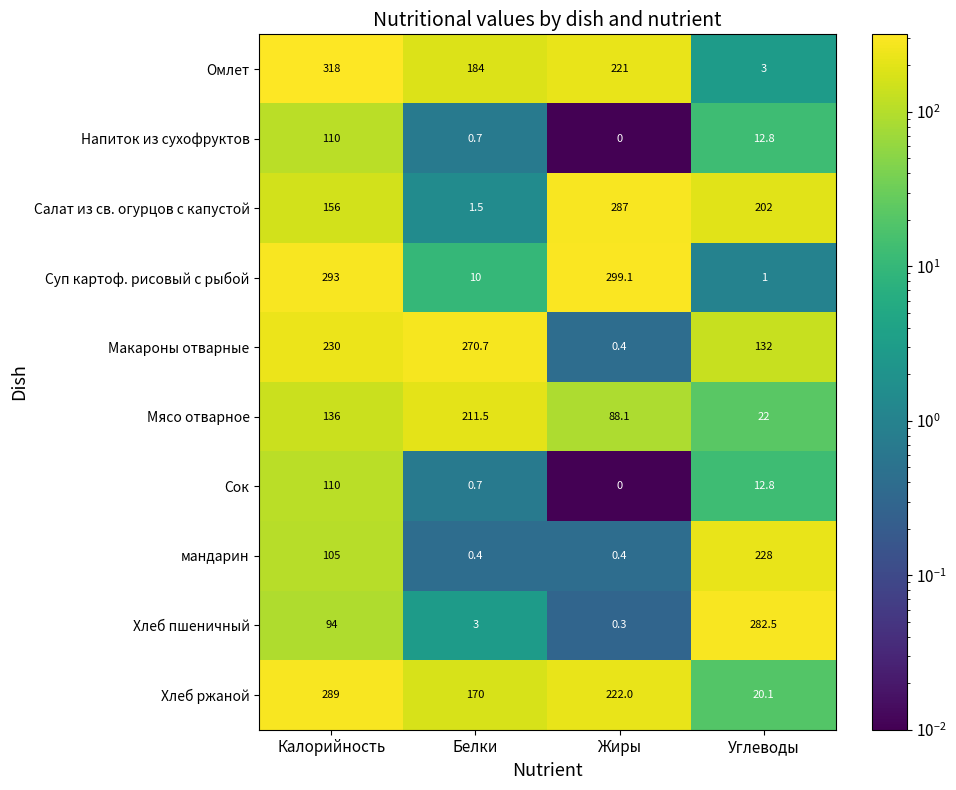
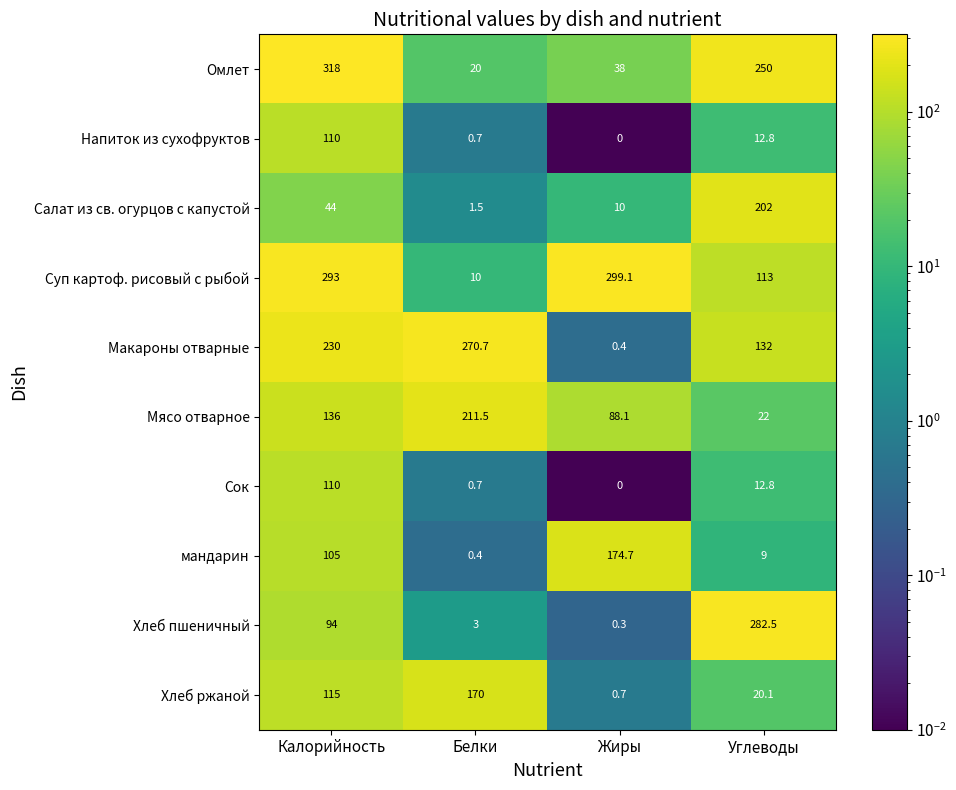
  {
    "Омлет": {
      "Калорийность": 318,
-     "Белки": 184,
-     "Жиры": 221,
-     "Углеводы": 3
+     "Белки": 20,
+     "Жиры": 38,
+     "Углеводы": 250
    },
    "Напиток из сухофруктов": {
      "Калорийность": 110,
      "Белки": 0.7,
      "Жиры": 0,
      "Углеводы": 12.8
    },
    "Салат из св. огурцов с капустой": {
-     "Калорийность": 156,
+     "Калорийность": 44,
      "Белки": 1.5,
-     "Жиры": 287,
+     "Жиры": 10,
      "Углеводы": 202
    },
    "Суп картоф. рисовый с рыбой": {
      "Калорийность": 293,
      "Белки": 10,
      "Жиры": 299.1,
-     "Углеводы": 1
+     "Углеводы": 113
    },
    "Макароны отварные": {
      "Калорийность": 230,
      "Белки": 270.7,
      "Жиры": 0.4,
      "Углеводы": 132
    },
    "Мясо отварное": {
      "Калорийность": 136,
      "Белки": 211.5,
      "Жиры": 88.1,
      "Углеводы": 22
    },
    "Сок": {
      "Калорийность": 110,
      "Белки": 0.7,
      "Жиры": 0,
      "Углеводы": 12.8
    },
    "мандарин": {
      "Калорийность": 105,
      "Белки": 0.4,
-     "Жиры": 0.4,
-     "Углеводы": 228
+     "Жиры": 174.7,
+     "Углеводы": 9
    },
    "Хлеб пшеничный": {
      "Калорийность": 94,
      "Белки": 3,
      "Жиры": 0.3,
      "Углеводы": 282.5
    },
    "Хлеб ржаной": {
-     "Калорийность": 289,
+     "Калорийность": 115,
      "Белки": 170,
-     "Жиры": 222.0,
+     "Жиры": 0.7,
      "Углеводы": 20.1
    }
  }
